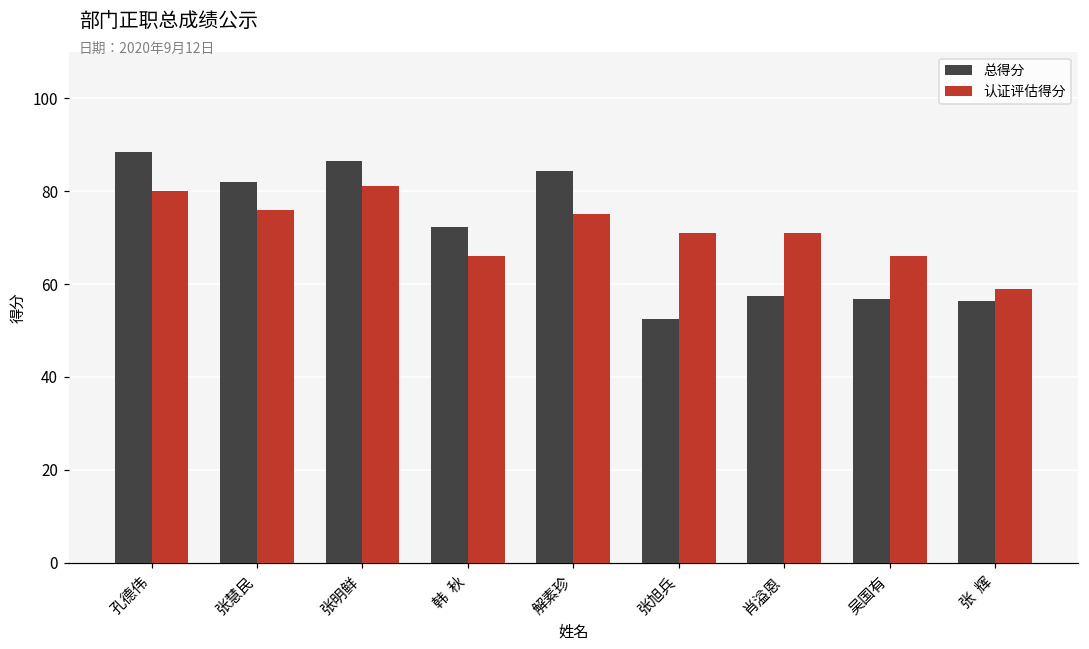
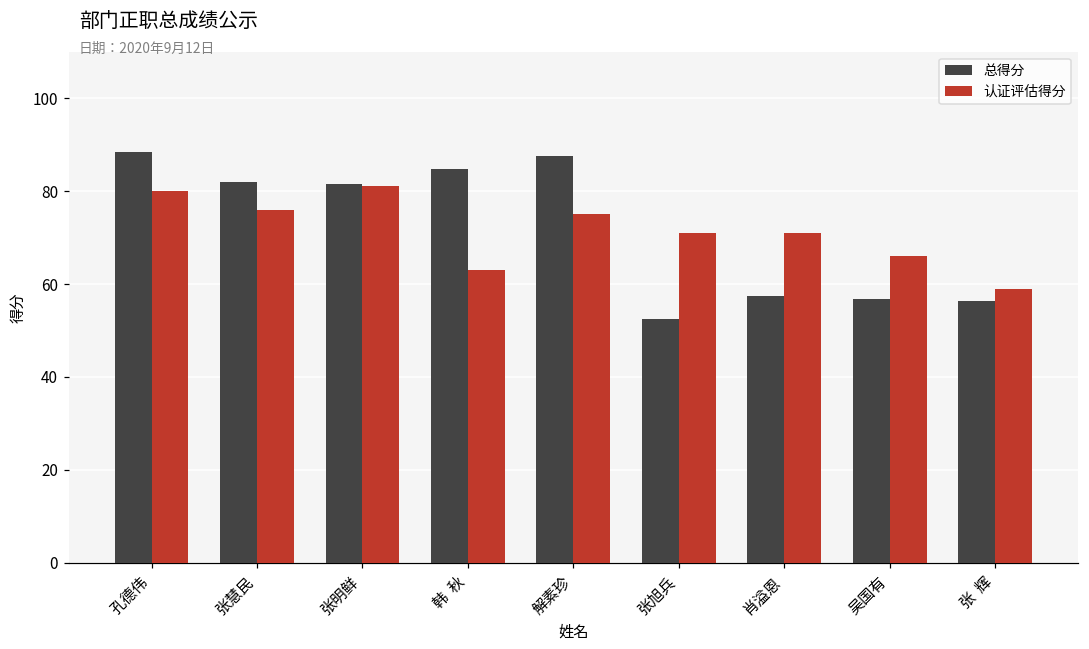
  {
    "总得分": {
      "孔德伟": 89,
      "张慧民": 82,
-     "张明鲜": 87,
-     "韩 秋": 72,
-     "解素珍": 84,
+     "张明鲜": 82,
+     "韩 秋": 85,
+     "解素珍": 87,
      "张旭兵": 52,
      "肖溢恩": 57,
      "吴国有": 57,
      "张 辉": 56
    },
    "认证评估得分": {
      "孔德伟": 80,
      "张慧民": 76,
      "张明鲜": 81,
-     "韩 秋": 66,
+     "韩 秋": 63,
      "解素珍": 75,
      "张旭兵": 71,
      "肖溢恩": 71,
      "吴国有": 66,
      "张 辉": 59
    }
  }
